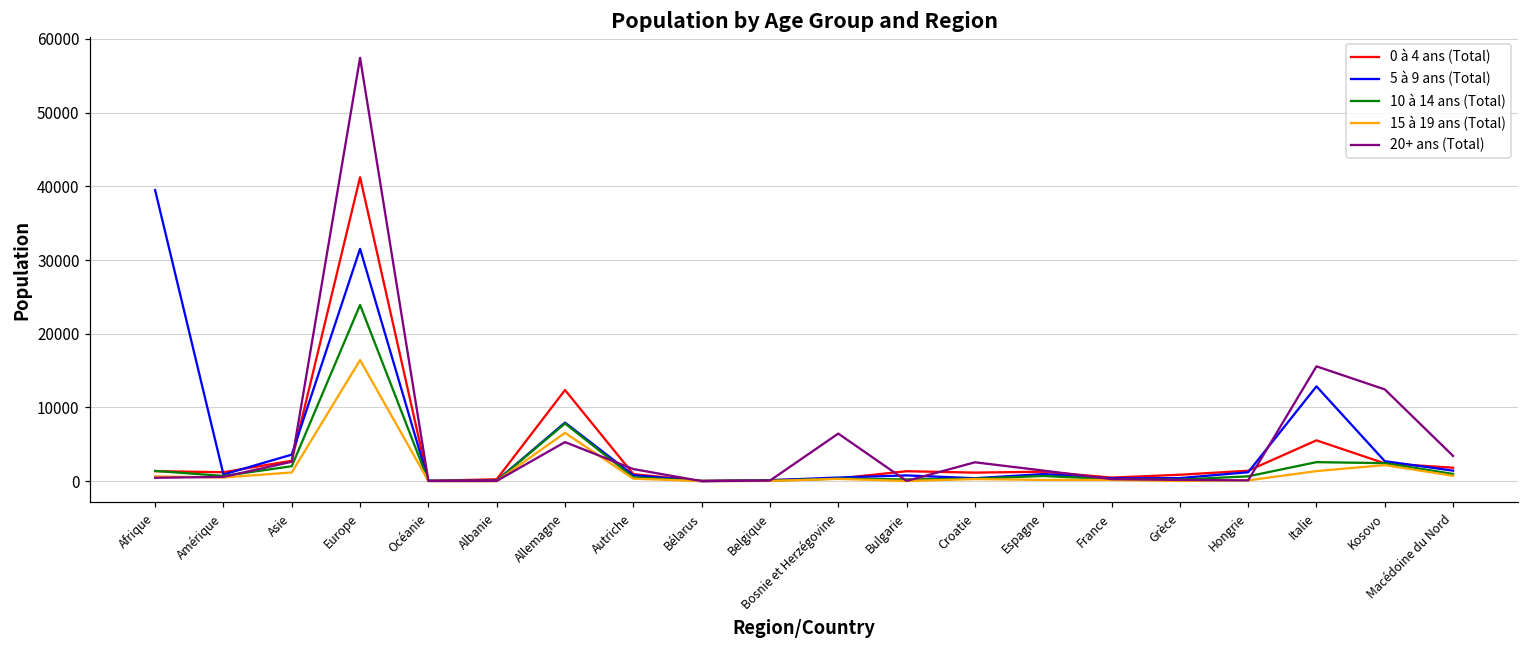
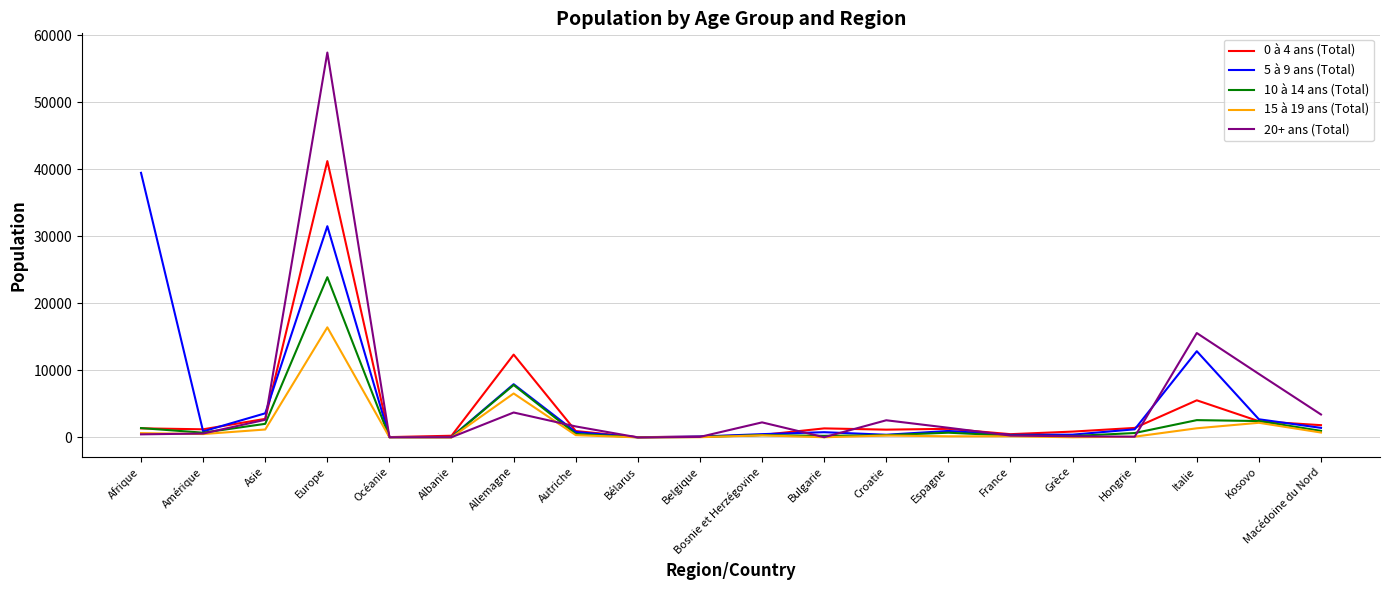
  {
    "0 à 4 ans (Total)": {
      "Europe": 41000,
      "Allemagne": 12000,
      "Bulgarie": 1000,
      "Croatie": 1000,
      "Grèce": 1000,
      "Italie": 6000,
      "Macédoine du Nord": 2000
    },
    "5 à 9 ans (Total)": {
      "Afrique": 39000,
      "Asie": 4000,
      "Europe": 32000,
      "Bulgarie": 1000,
      "Italie": 13000,
      "Macédoine du Nord": 1000
    },
    "10 à 14 ans (Total)": {
      "Asie": 2000,
      "Europe": 24000,
      "Hongrie": 1000,
      "Italie": 3000
    },
    "15 à 19 ans (Total)": {
      "Asie": 1000,
      "Europe": 16000,
      "Allemagne": 7000,
      "Espagne": 0,
      "Italie": 1000
    },
    "20+ ans (Total)": {
      "Europe": 57000,
-     "Allemagne": 5000,
+     "Allemagne": 4000,
      "Autriche": 2000,
-     "Bosnie et Herzégovine": 6000,
+     "Bosnie et Herzégovine": 2000,
      "Croatie": 3000,
      "Italie": 16000,
-     "Kosovo": 12000,
+     "Kosovo": 9000,
      "Macédoine du Nord": 3000
    }
  }
